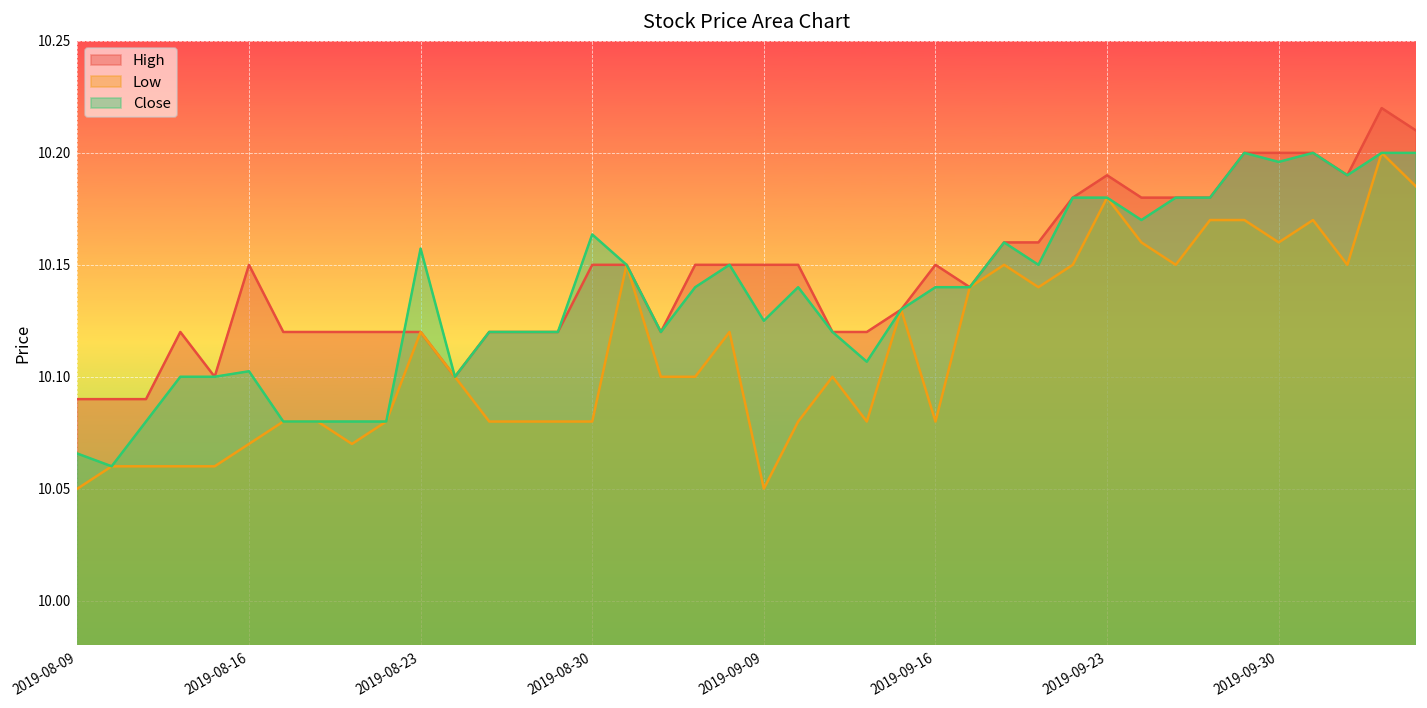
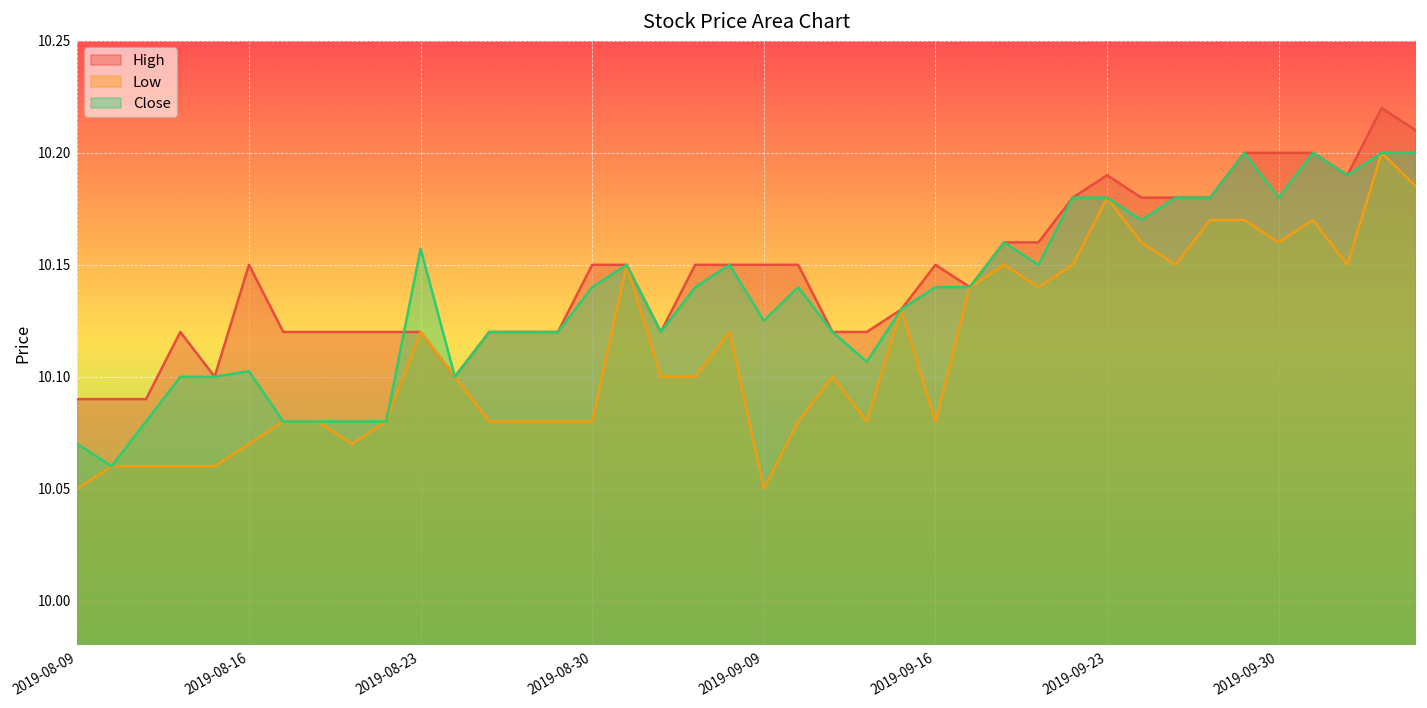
  {
    "Close": {
-     "2019-08-09": 10.066,
+     "2019-08-09": 10.070,
      "2019-08-16": 10.102,
      "2019-08-23": 10.157,
-     "2019-08-30": 10.164,
+     "2019-08-30": 10.140,
      "2019-09-09": 10.125,
      "2019-09-16": 10.140,
-     "2019-09-30": 10.196
+     "2019-09-30": 10.180
    }
  }
